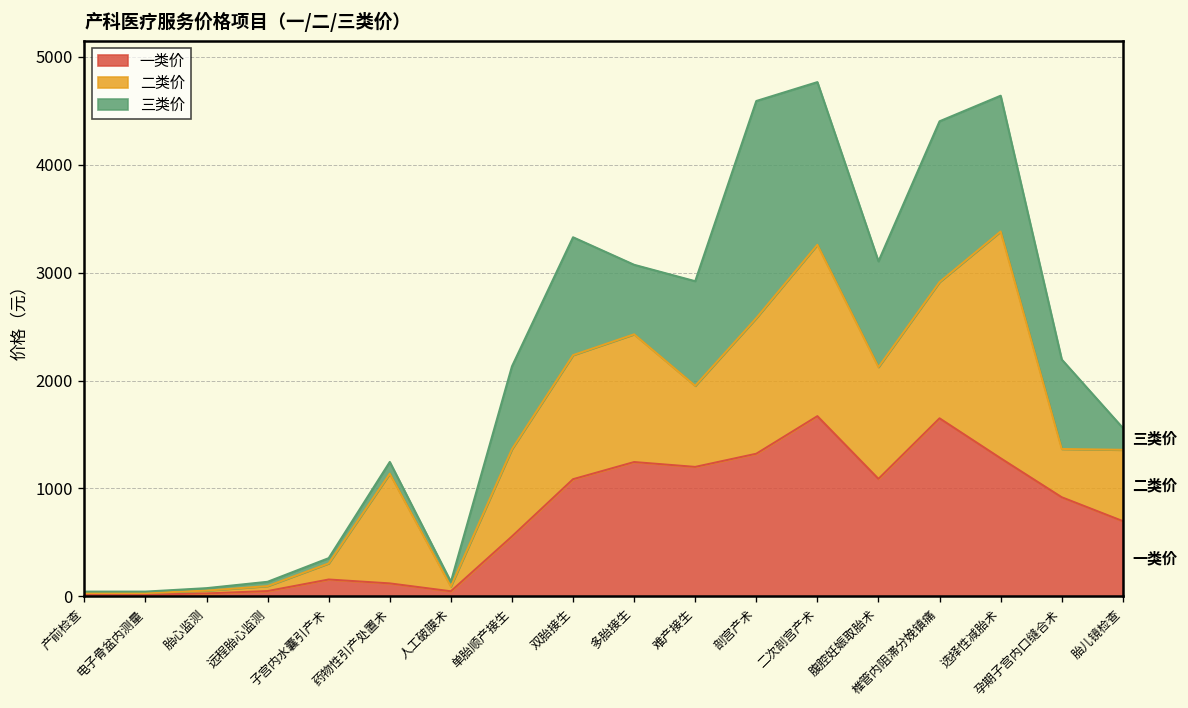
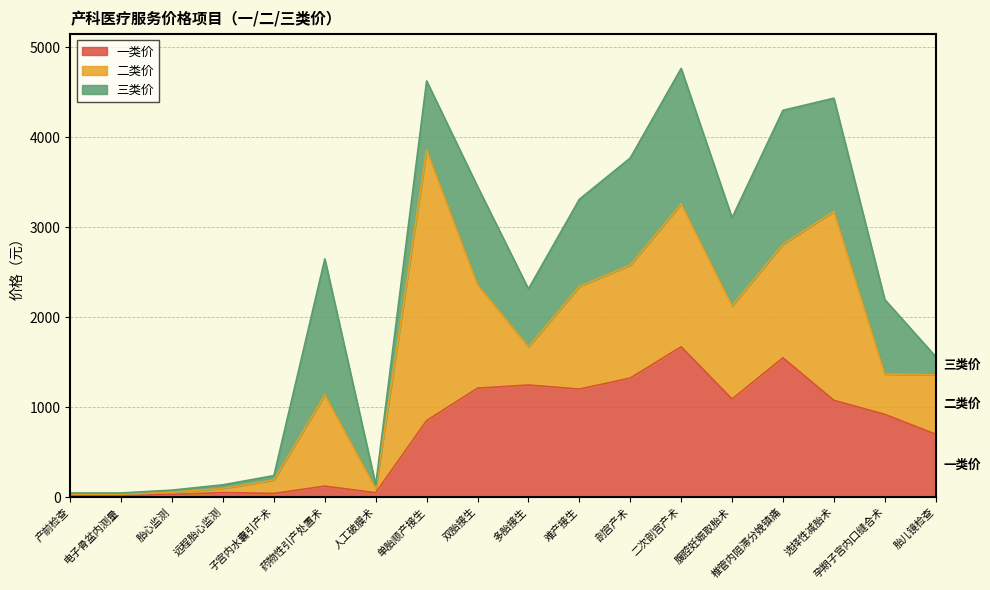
  {
    "一类价": {
      "远程胎心监测": 100,
-     "子宫内水囊引产术": 200,
+     "子宫内水囊引产术": 0,
      "药物性引产处置术": 100,
      "人工破膜术": 0,
-     "单胎顺产接生": 600,
-     "双胎接生": 1100,
+     "单胎顺产接生": 900,
+     "双胎接生": 1200,
      "多胎接生": 1200,
      "难产接生": 1200,
      "剖宫产术": 1300,
      "二次剖宫产术": 1700,
      "腹腔妊娠取胎术": 1100,
-     "椎管内阻滞分娩镇痛": 1700,
-     "选择性减胎术": 1300,
+     "椎管内阻滞分娩镇痛": 1500,
+     "选择性减胎术": 1100,
      "孕期子宫内口缝合术": 900,
      "胎儿镜检查": 700
    },
    "二类价": {
      "远程胎心监测": 0,
      "子宫内水囊引产术": 100,
      "药物性引产处置术": 1000,
      "人工破膜术": 0,
-     "单胎顺产接生": 800,
+     "单胎顺产接生": 3000,
      "双胎接生": 1100,
-     "多胎接生": 1200,
-     "难产接生": 800,
+     "多胎接生": 400,
+     "难产接生": 1100,
      "剖宫产术": 1300,
      "二次剖宫产术": 1600,
      "腹腔妊娠取胎术": 1000,
      "椎管内阻滞分娩镇痛": 1300,
      "选择性减胎术": 2100,
      "孕期子宫内口缝合术": 400,
      "胎儿镜检查": 700
    },
    "三类价": {
      "远程胎心监测": 0,
      "子宫内水囊引产术": 0,
-     "药物性引产处置术": 100,
+     "药物性引产处置术": 1500,
      "人工破膜术": 0,
      "单胎顺产接生": 800,
      "双胎接生": 1100,
      "多胎接生": 600,
      "难产接生": 1000,
-     "剖宫产术": 2000,
+     "剖宫产术": 1200,
      "二次剖宫产术": 1500,
      "腹腔妊娠取胎术": 1000,
      "椎管内阻滞分娩镇痛": 1500,
      "选择性减胎术": 1300,
      "孕期子宫内口缝合术": 800,
      "胎儿镜检查": 200
    }
  }
